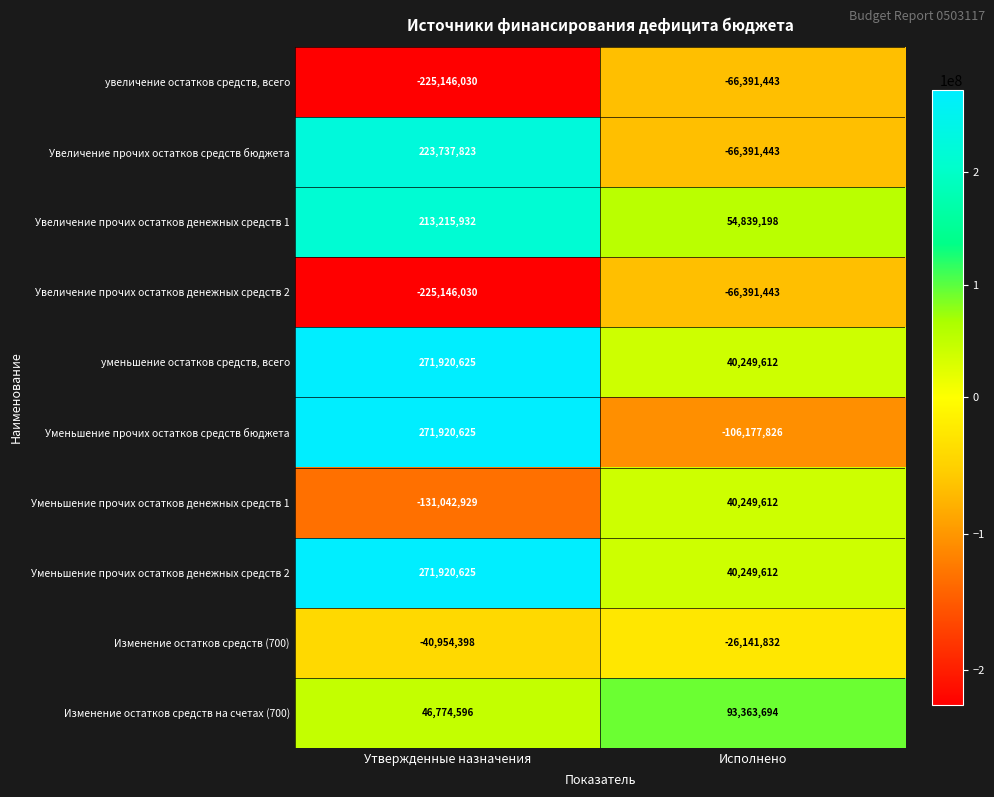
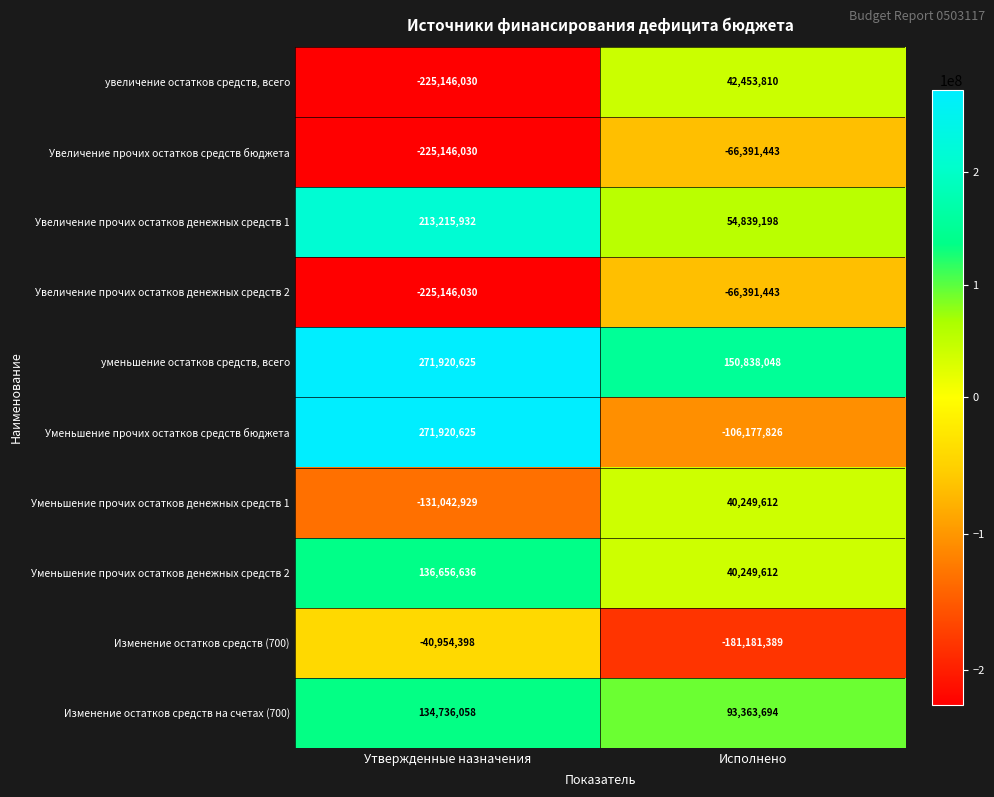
  {
    "увеличение остатков средств, всего": {
      "Утвержденные назначения": "-225,146,030",
-     "Исполнено": "-66,391,443"
+     "Исполнено": "42,453,810"
    },
    "Увеличение прочих остатков средств бюджета": {
-     "Утвержденные назначения": "223,737,823",
+     "Утвержденные назначения": "-225,146,030",
      "Исполнено": "-66,391,443"
    },
    "Увеличение прочих остатков денежных средств 1": {
      "Утвержденные назначения": "213,215,932",
      "Исполнено": "54,839,198"
    },
    "Увеличение прочих остатков денежных средств 2": {
      "Утвержденные назначения": "-225,146,030",
      "Исполнено": "-66,391,443"
    },
    "уменьшение остатков средств, всего": {
      "Утвержденные назначения": "271,920,625",
-     "Исполнено": "40,249,612"
+     "Исполнено": "150,838,048"
    },
    "Уменьшение прочих остатков средств бюджета": {
      "Утвержденные назначения": "271,920,625",
      "Исполнено": "-106,177,826"
    },
    "Уменьшение прочих остатков денежных средств 1": {
      "Утвержденные назначения": "-131,042,929",
      "Исполнено": "40,249,612"
    },
    "Уменьшение прочих остатков денежных средств 2": {
-     "Утвержденные назначения": "271,920,625",
+     "Утвержденные назначения": "136,656,636",
      "Исполнено": "40,249,612"
    },
    "Изменение остатков средств (700)": {
      "Утвержденные назначения": "-40,954,398",
-     "Исполнено": "-26,141,832"
+     "Исполнено": "-181,181,389"
    },
    "Изменение остатков средств на счетах (700)": {
-     "Утвержденные назначения": "46,774,596",
+     "Утвержденные назначения": "134,736,058",
      "Исполнено": "93,363,694"
    }
  }
